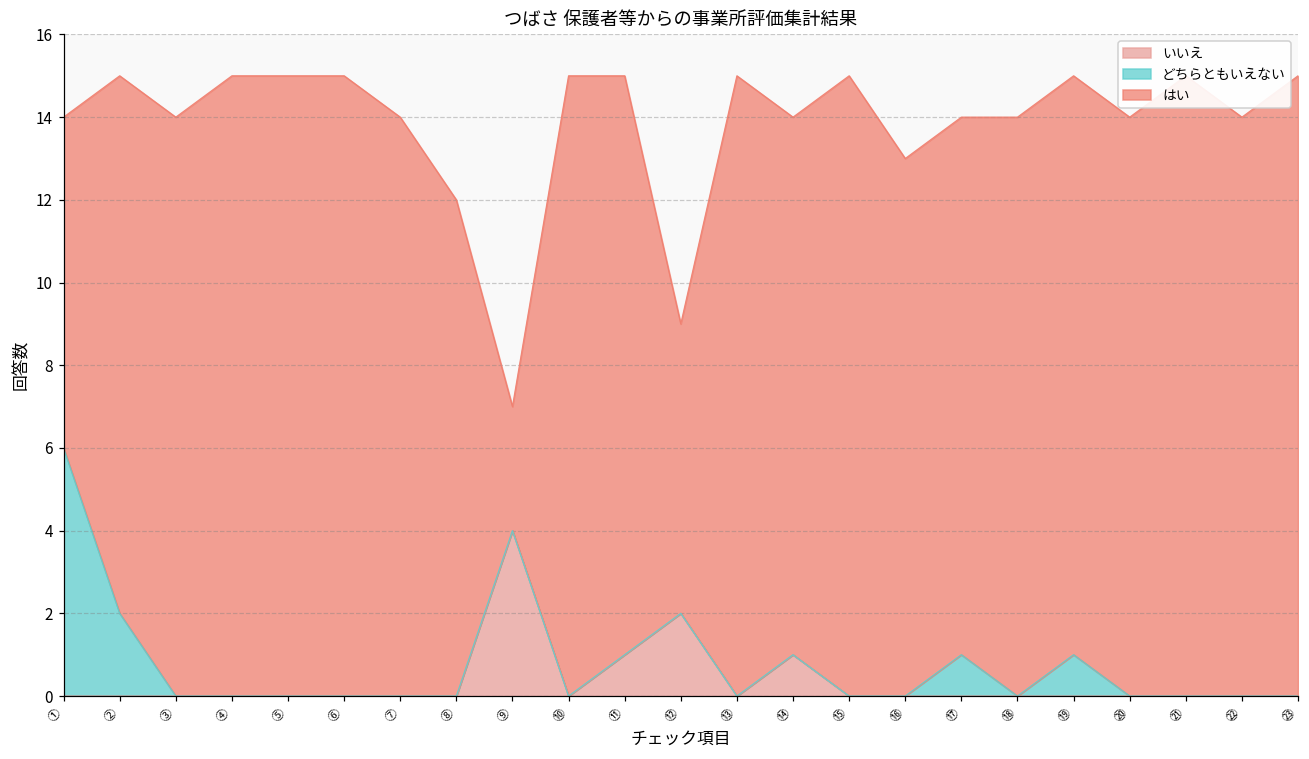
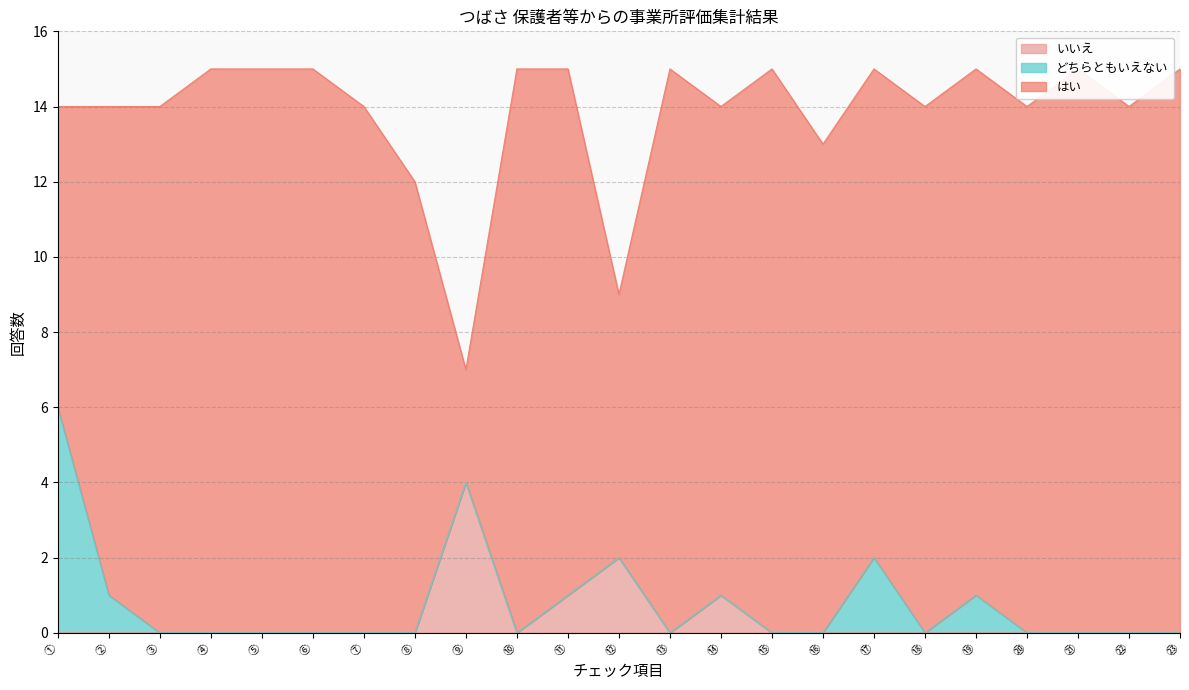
  {
    "どちらともいえない": {
      "①": 6,
-     "②": 2,
-     "⑰": 1,
+     "②": 1,
+     "⑰": 2,
      "⑲": 1
    }
  }
